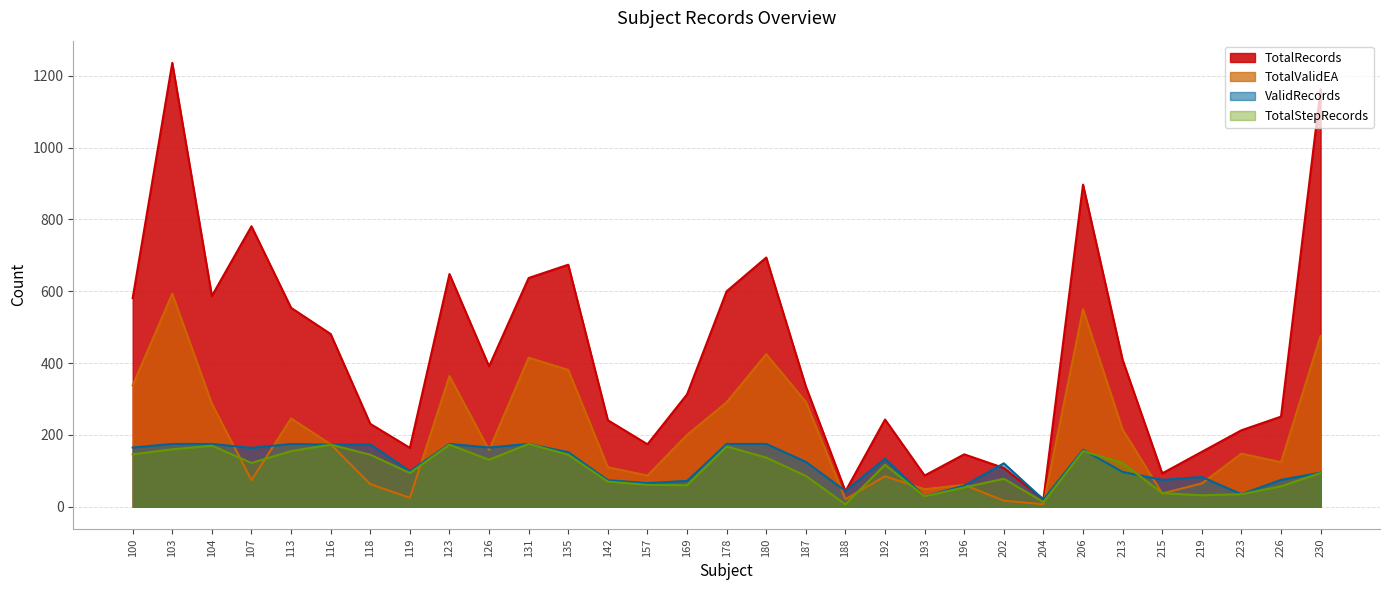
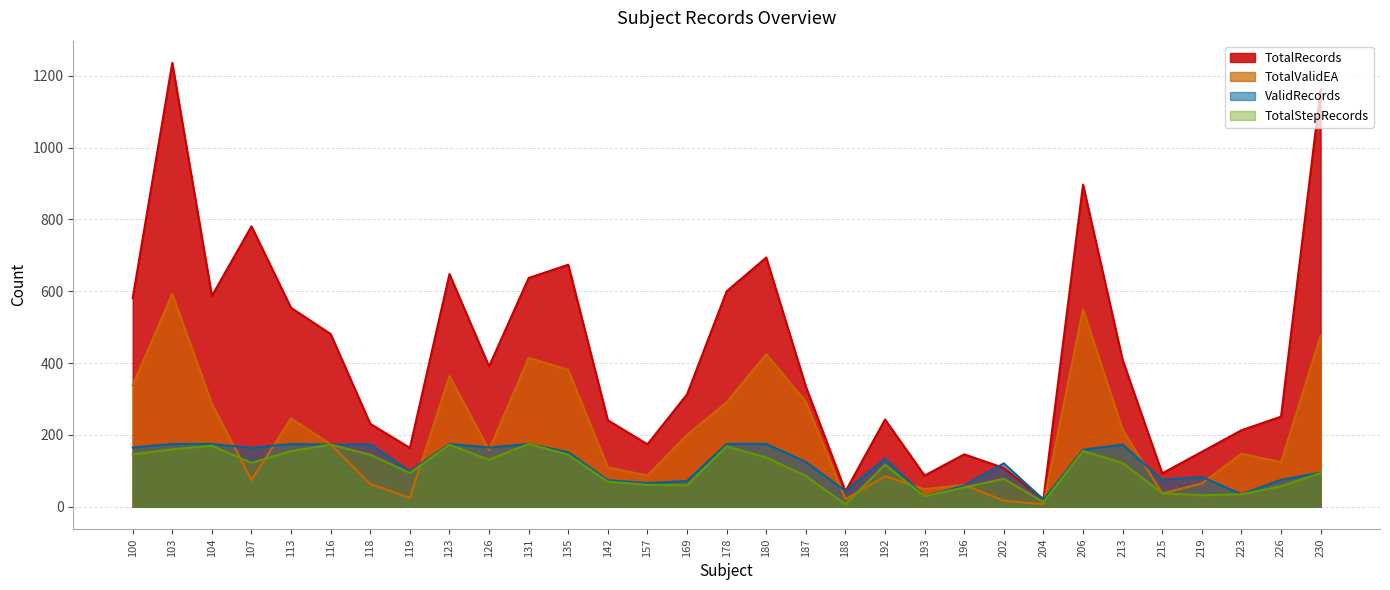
  {
    "TotalRecords": {
      "100": 580,
      "103": 1240,
      "104": 590,
      "107": 780,
      "113": 550,
      "116": 480,
      "118": 230,
      "119": 160,
      "123": 650,
      "126": 390,
      "131": 640,
      "135": 670,
      "142": 240,
      "157": 170,
      "169": 310,
      "178": 600,
      "180": 690,
      "187": 340,
      "192": 240,
      "193": 90,
      "196": 150,
      "202": 110,
      "206": 900,
      "213": 410,
      "215": 90,
      "219": 150,
      "223": 210,
      "226": 250
    },
    "TotalValidEA": {
      "100": 340,
      "103": 590,
      "104": 290,
      "107": 70,
      "113": 250,
      "118": 60,
      "119": 30,
      "123": 360,
      "131": 420,
      "135": 380,
      "142": 110,
      "157": 90,
      "169": 200,
      "178": 290,
      "180": 430,
      "187": 290,
      "188": 20,
      "192": 90,
      "193": 50,
      "202": 20,
      "206": 550,
      "213": 220,
      "219": 70,
      "223": 150,
      "226": 120,
      "230": 480
    },
    "ValidRecords": {
      "100": 170,
      "103": 180,
      "107": 160,
      "113": 180,
      "118": 170,
      "169": 70,
      "180": 180,
      "187": 130,
      "192": 130,
      "202": 120,
-     "213": 100,
+     "213": 170,
      "215": 80,
      "219": 80,
      "226": 80
    },
    "TotalStepRecords": {
      "100": 150,
      "103": 160,
      "107": 120,
      "113": 160,
      "118": 150,
      "126": 130,
      "169": 60,
      "180": 140,
      "187": 90,
      "188": 10,
      "192": 120,
      "202": 80,
      "213": 120,
      "219": 30,
      "226": 60
    }
  }
